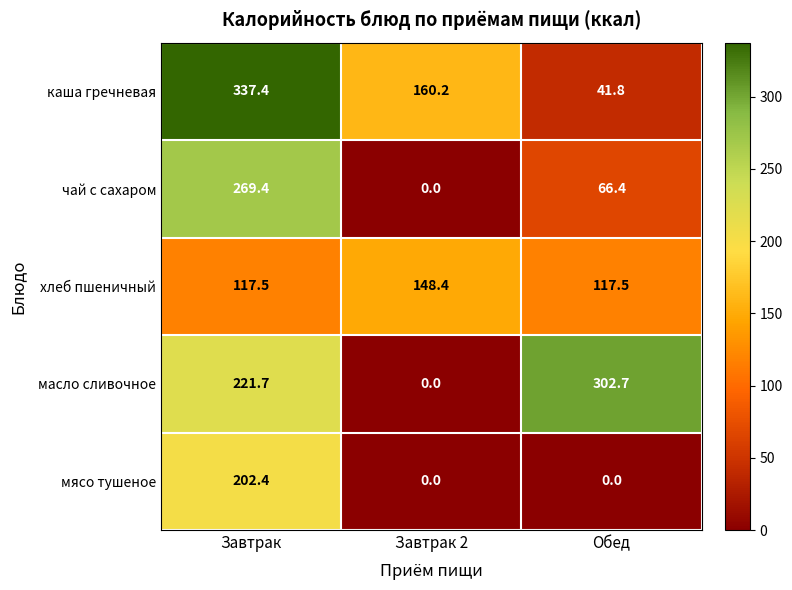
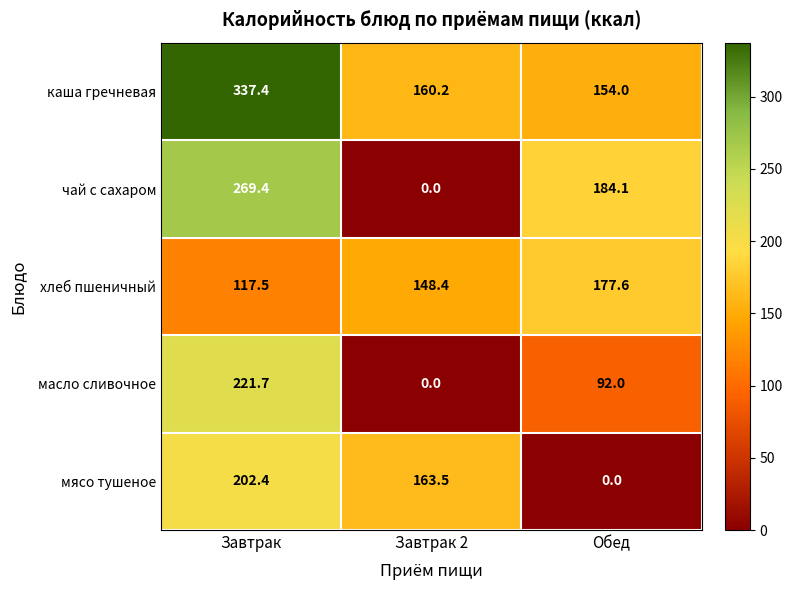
  {
    "каша гречневая": {
      "Завтрак": 337.4,
      "Завтрак 2": 160.2,
-     "Обед": 41.8
+     "Обед": 154.0
    },
    "чай с сахаром": {
      "Завтрак": 269.4,
      "Завтрак 2": 0.0,
-     "Обед": 66.4
+     "Обед": 184.1
    },
    "хлеб пшеничный": {
      "Завтрак": 117.5,
      "Завтрак 2": 148.4,
-     "Обед": 117.5
+     "Обед": 177.6
    },
    "масло сливочное": {
      "Завтрак": 221.7,
      "Завтрак 2": 0.0,
-     "Обед": 302.7
+     "Обед": 92.0
    },
    "мясо тушеное": {
      "Завтрак": 202.4,
-     "Завтрак 2": 0.0,
+     "Завтрак 2": 163.5,
      "Обед": 0.0
    }
  }
